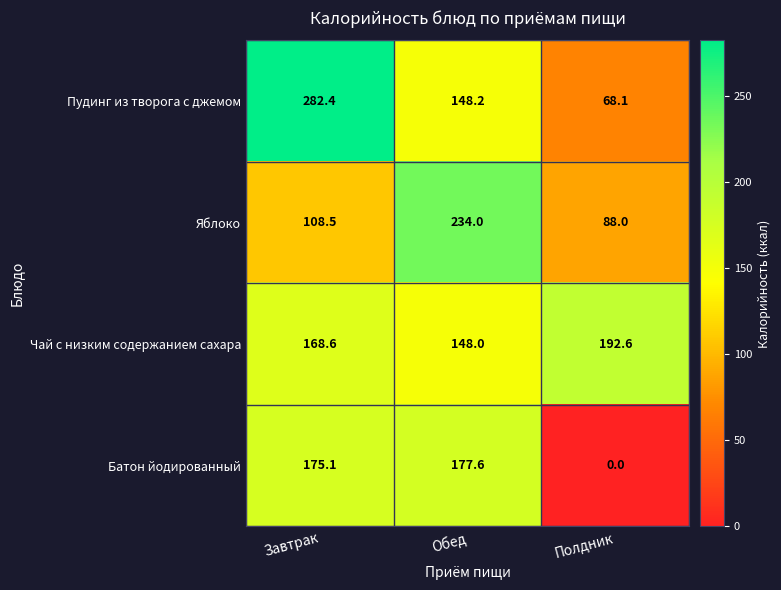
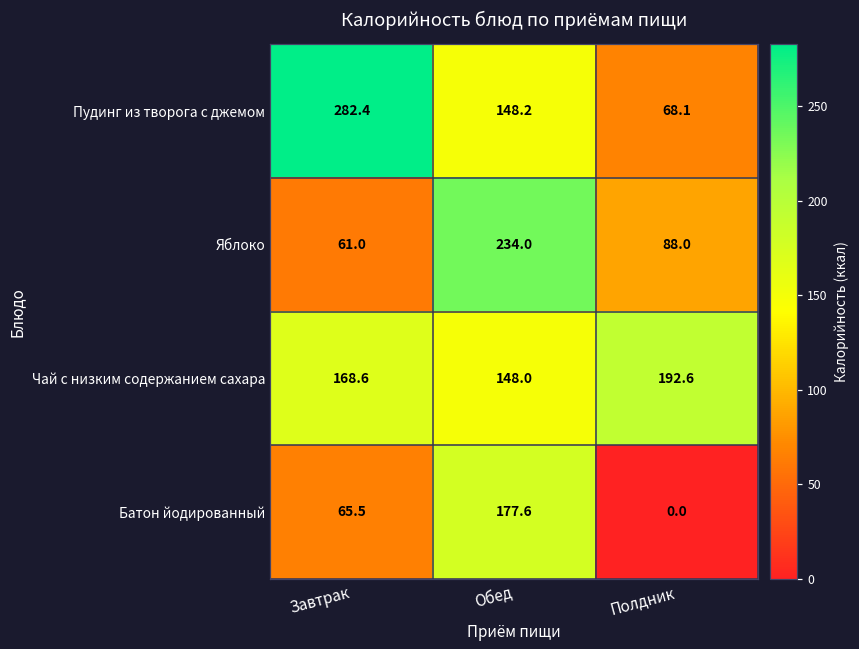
  {
    "Пудинг из творога с джемом": {
      "Завтрак": 282.4,
      "Обед": 148.2,
      "Полдник": 68.1
    },
    "Яблоко": {
-     "Завтрак": 108.5,
+     "Завтрак": 61.0,
      "Обед": 234.0,
      "Полдник": 88.0
    },
    "Чай с низким содержанием сахара": {
      "Завтрак": 168.6,
      "Обед": 148.0,
      "Полдник": 192.6
    },
    "Батон йодированный": {
-     "Завтрак": 175.1,
+     "Завтрак": 65.5,
      "Обед": 177.6,
      "Полдник": 0.0
    }
  }
